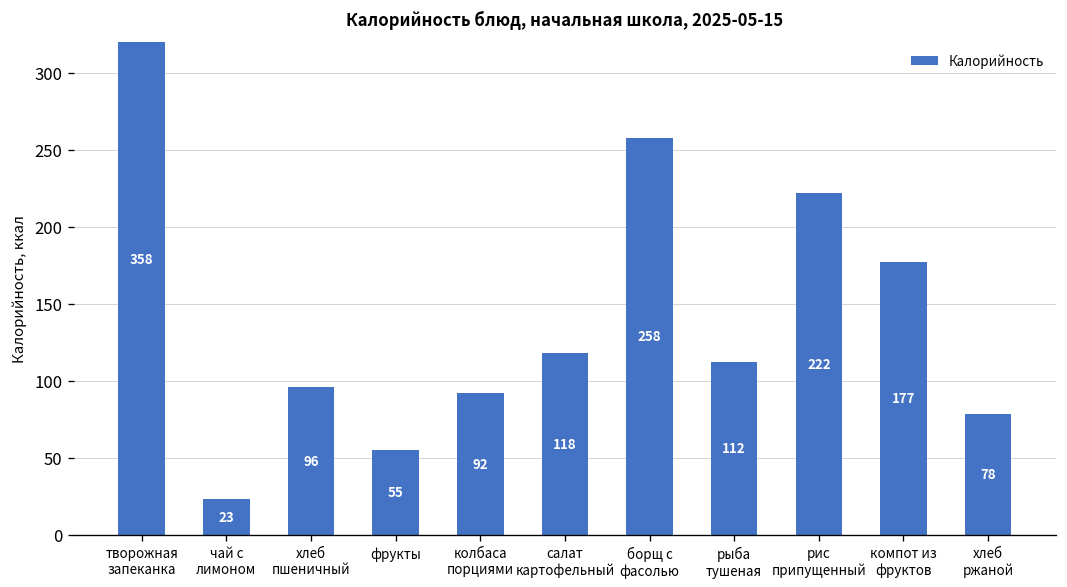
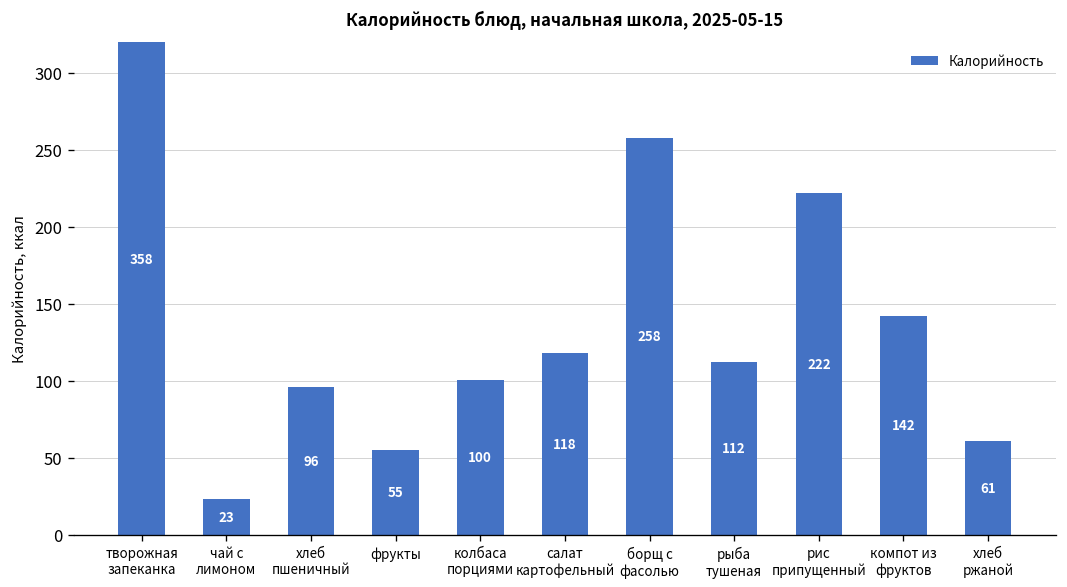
  {
    "чай с лимоном": 23,
    "хлеб пшеничный": 96,
    "фрукты": 55,
-   "колбаса порциями": 92,
+   "колбаса порциями": 100,
    "салат картофельный": 118,
    "борщ с фасолью": 258,
    "рыба тушеная": 112,
    "рис припущенный": 222,
-   "компот из фруктов": 177,
-   "хлеб ржаной": 78
+   "компот из фруктов": 142,
+   "хлеб ржаной": 61
  }
